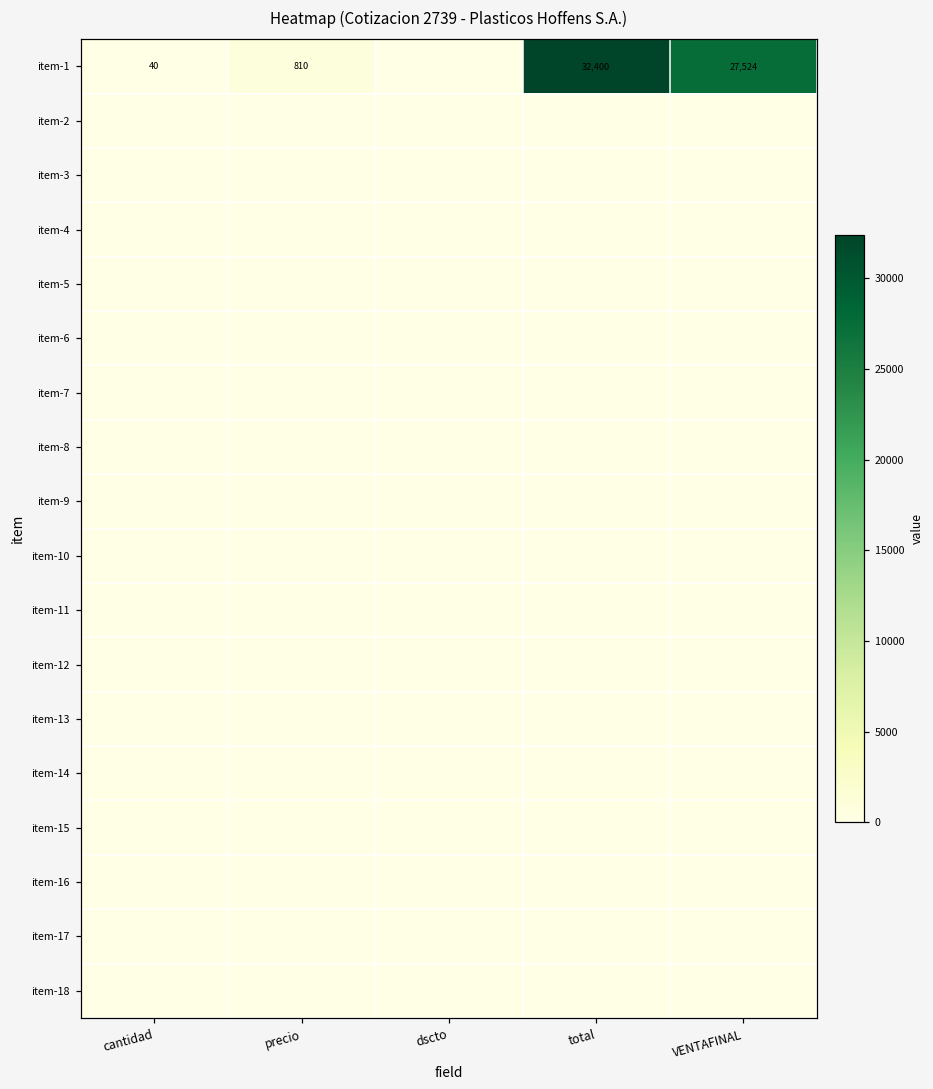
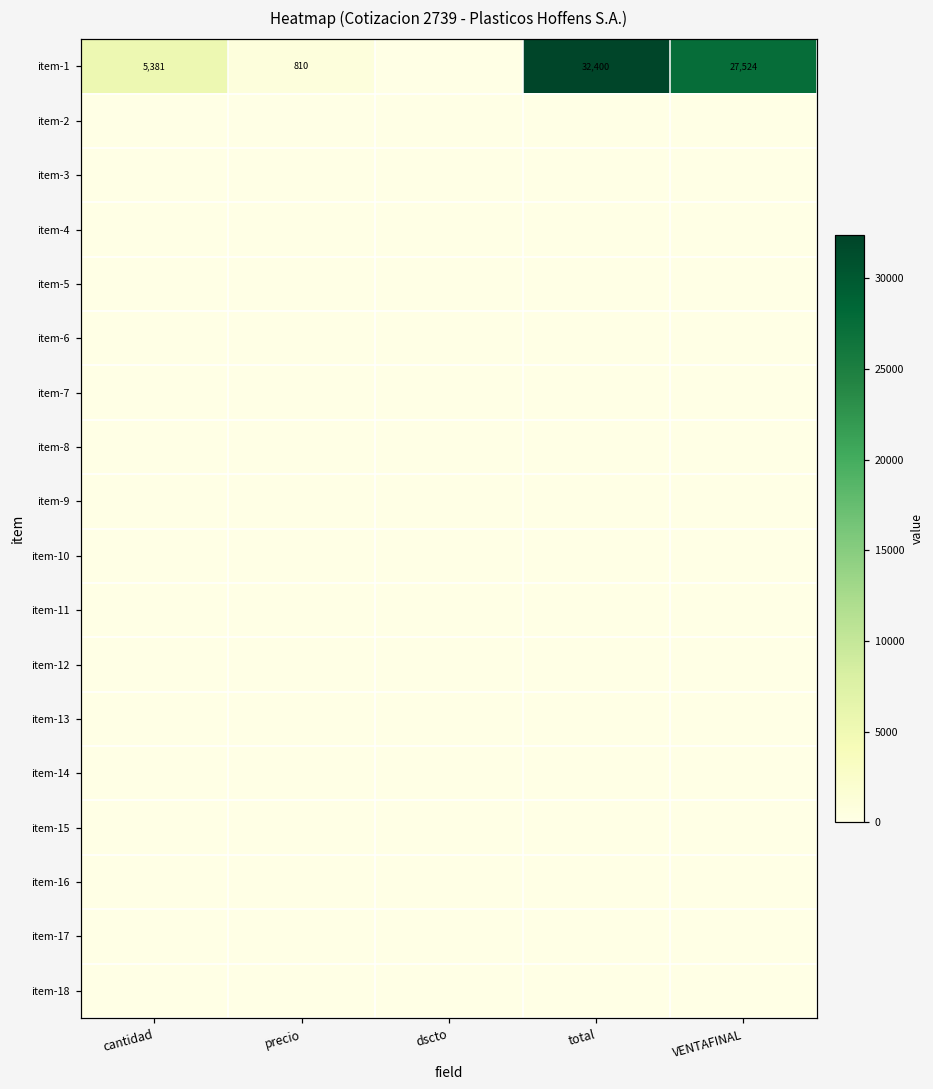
  {
    "item-1": {
-     "cantidad": "40",
+     "cantidad": "5,381",
      "precio": "810",
      "total": "32,400",
      "VENTAFINAL": "27,524"
    }
  }
